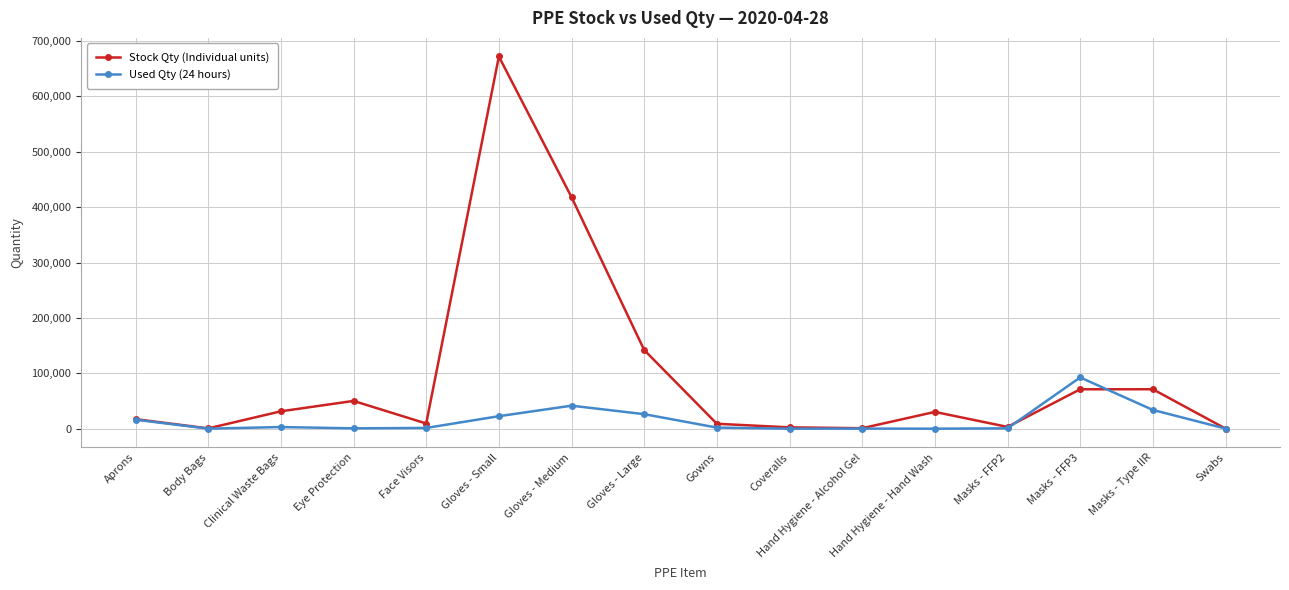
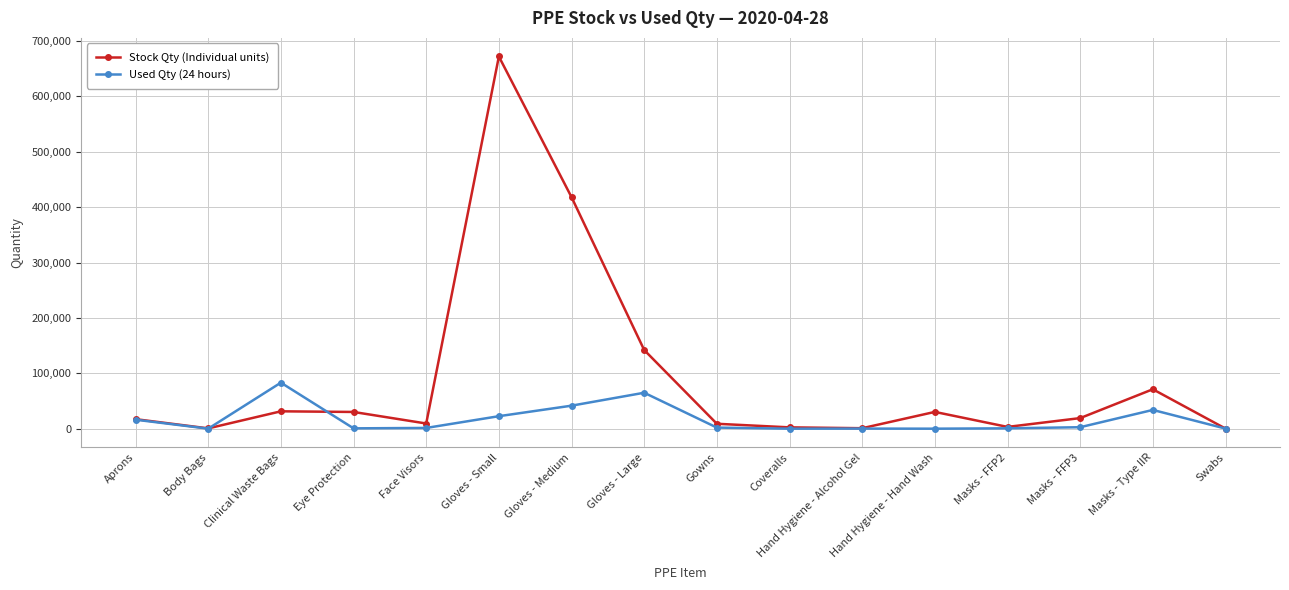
  {
    "Stock Qty (Individual units)": {
      "Clinical Waste Bags": "30,000",
-     "Eye Protection": "50,000",
+     "Eye Protection": "30,000",
      "Face Visors": "10,000",
      "Gloves - Small": "670,000",
      "Gloves - Medium": "420,000",
      "Gloves - Large": "140,000",
      "Gowns": "10,000",
      "Hand Hygiene - Hand Wash": "30,000",
-     "Masks - FFP3": "70,000",
+     "Masks - FFP3": "20,000",
      "Masks - Type IIR": "70,000"
    },
    "Used Qty (24 hours)": {
-     "Clinical Waste Bags": "0",
+     "Clinical Waste Bags": "80,000",
      "Eye Protection": "0",
      "Face Visors": "0",
      "Gloves - Small": "20,000",
      "Gloves - Medium": "40,000",
-     "Gloves - Large": "30,000",
+     "Gloves - Large": "60,000",
      "Gowns": "0",
      "Hand Hygiene - Hand Wash": "0",
-     "Masks - FFP3": "90,000",
+     "Masks - FFP3": "0",
      "Masks - Type IIR": "30,000"
    }
  }
